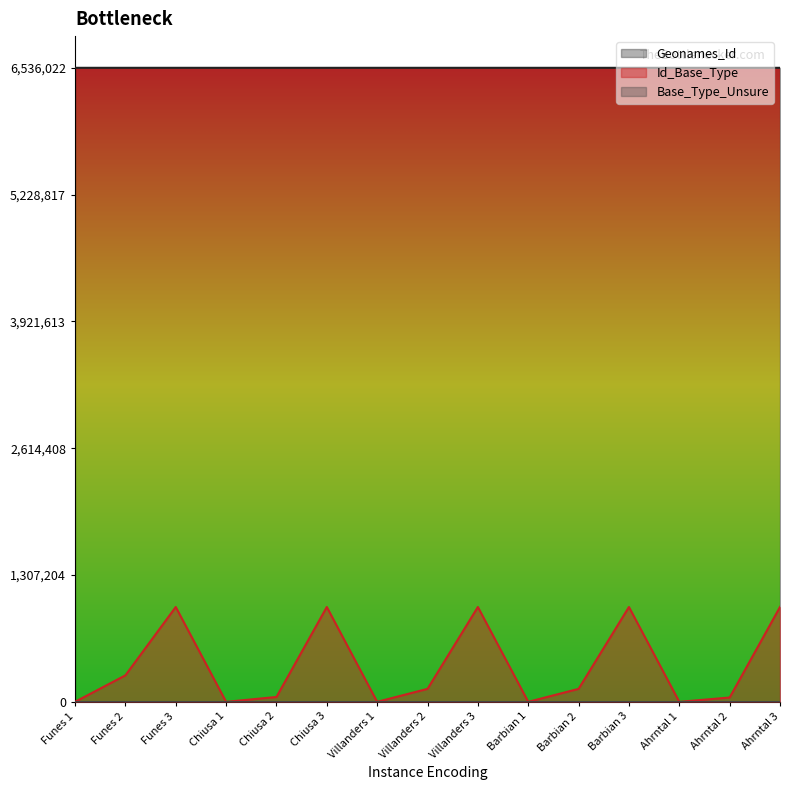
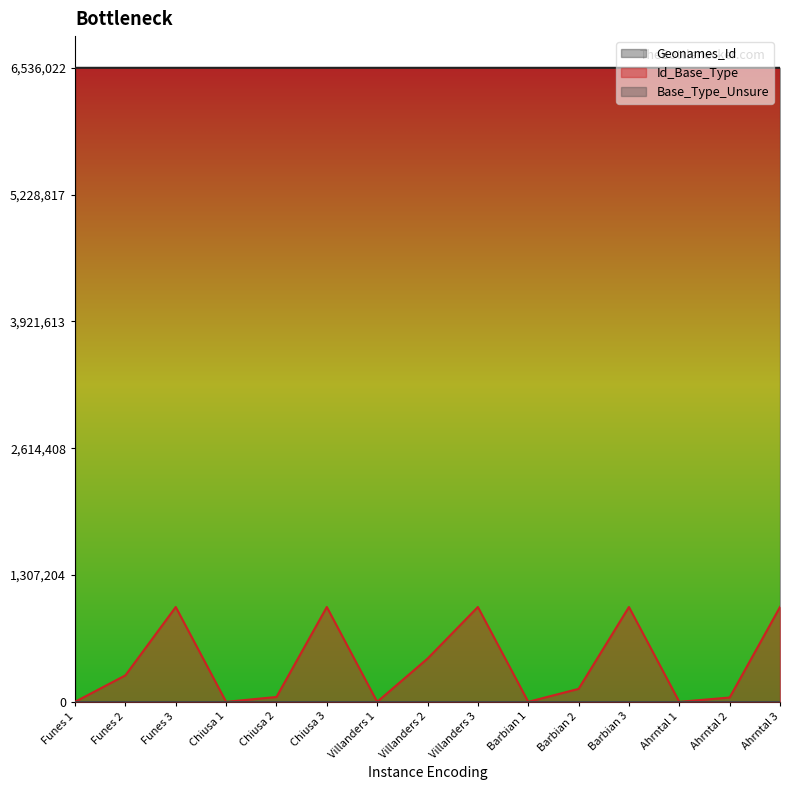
  {
    "Id_Base_Type": {
      "Funes 2": "300,000",
      "Funes 3": "1,000,000",
      "Chiusa 2": "100,000",
      "Chiusa 3": "1,000,000",
-     "Villanders 2": "100,000",
+     "Villanders 2": "400,000",
      "Villanders 3": "1,000,000",
      "Barbian 2": "100,000",
      "Barbian 3": "1,000,000",
      "Ahrntal 2": "0",
      "Ahrntal 3": "1,000,000"
    }
  }
